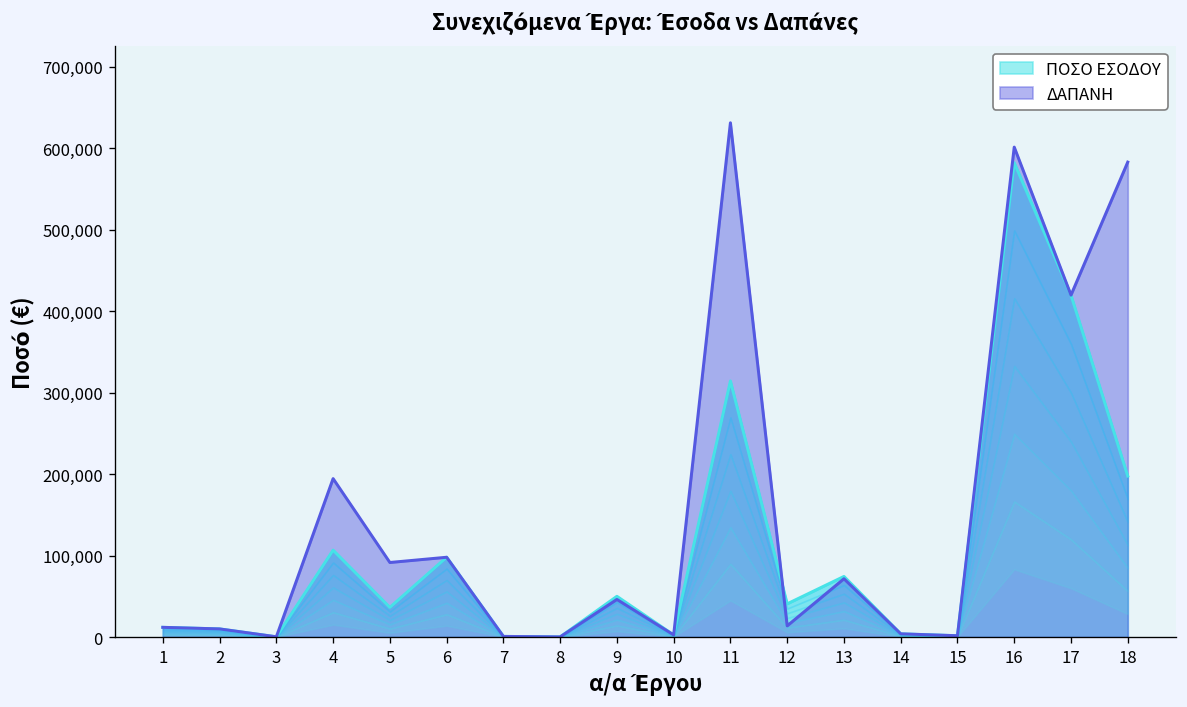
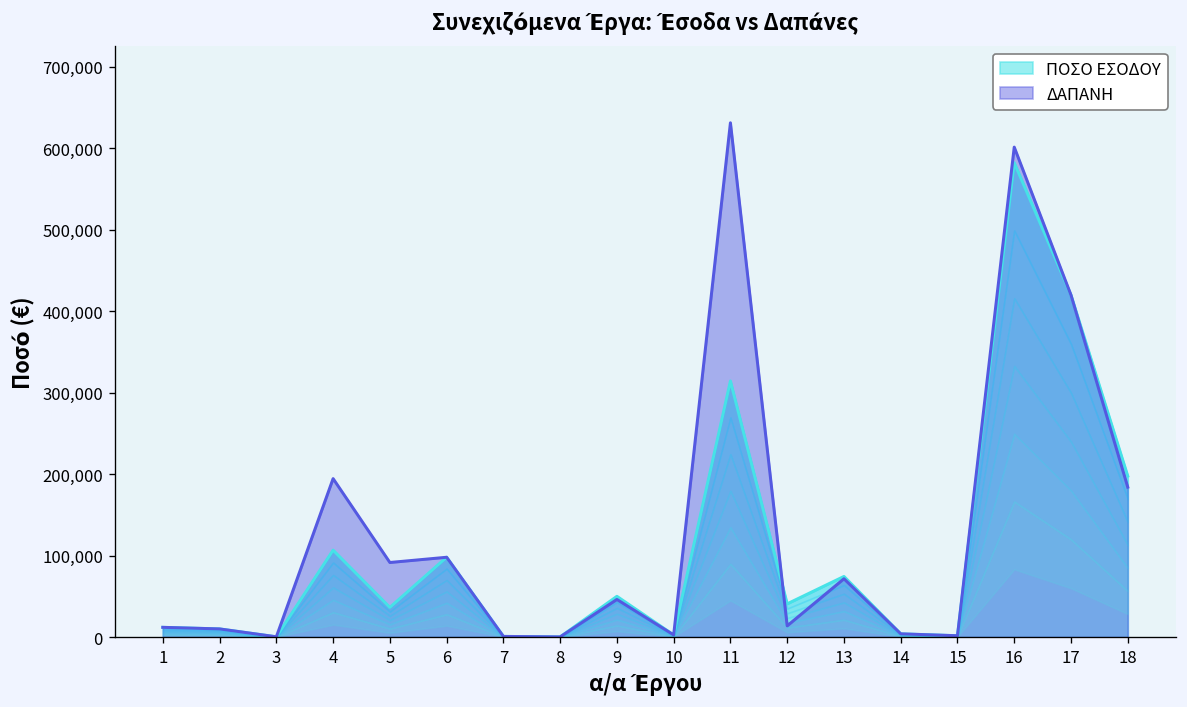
  {
    "ΔΑΠΑΝΗ": {
      "4": "190,000",
      "5": "90,000",
      "11": "630,000",
      "16": "600,000",
-     "18": "580,000"
+     "18": "180,000"
    }
  }
